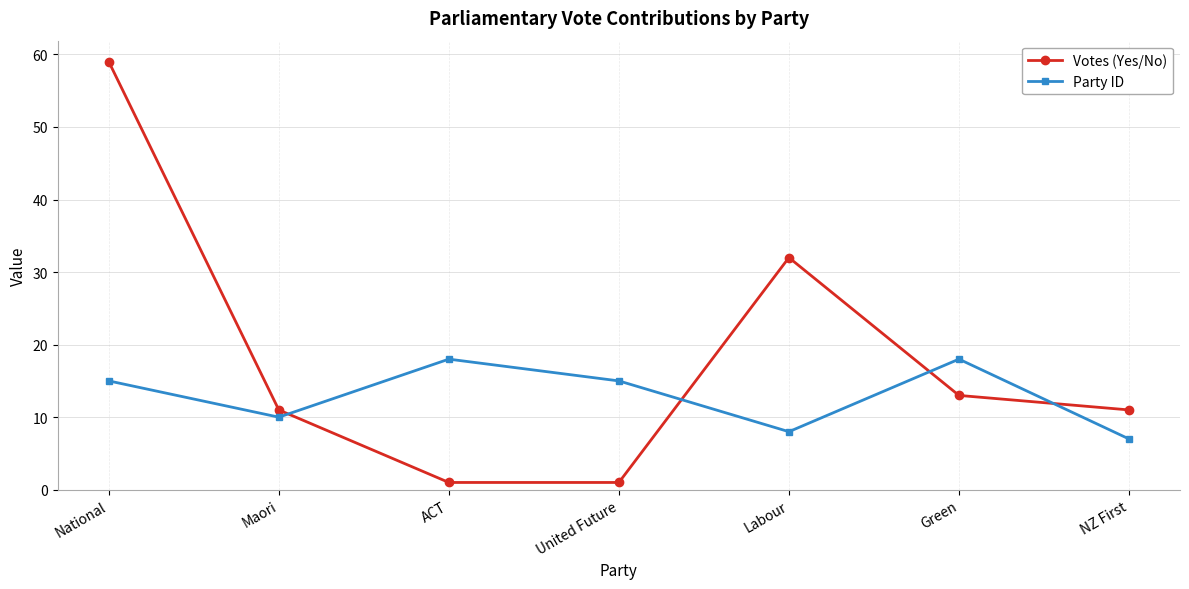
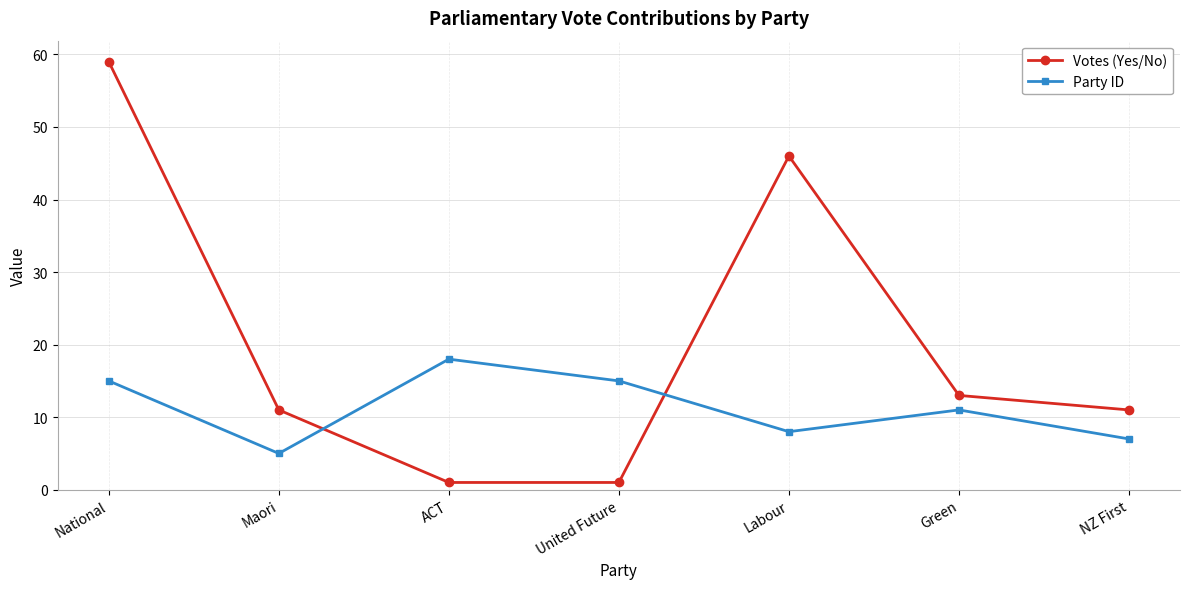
  {
    "Votes (Yes/No)": {
      "National": 59,
      "Maori": 11,
      "ACT": 1,
      "United Future": 1,
-     "Labour": 32,
+     "Labour": 46,
      "Green": 13,
      "NZ First": 11
    },
    "Party ID": {
      "National": 15,
-     "Maori": 10,
+     "Maori": 5,
      "ACT": 18,
      "United Future": 15,
      "Labour": 8,
-     "Green": 18,
+     "Green": 11,
      "NZ First": 7
    }
  }
